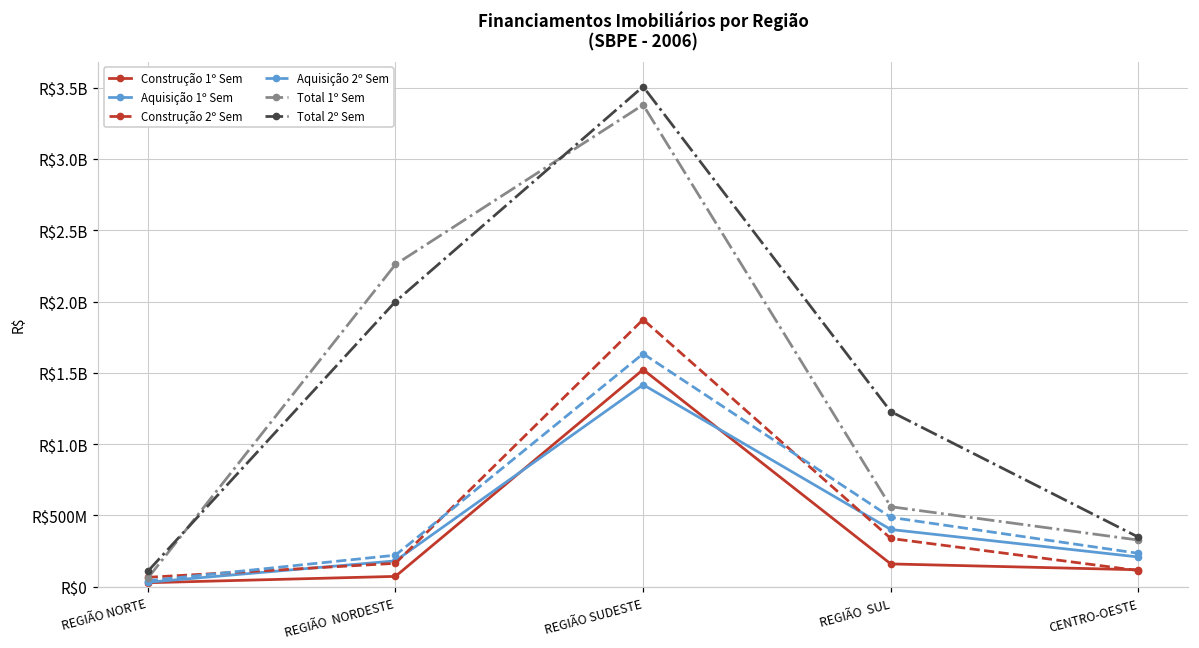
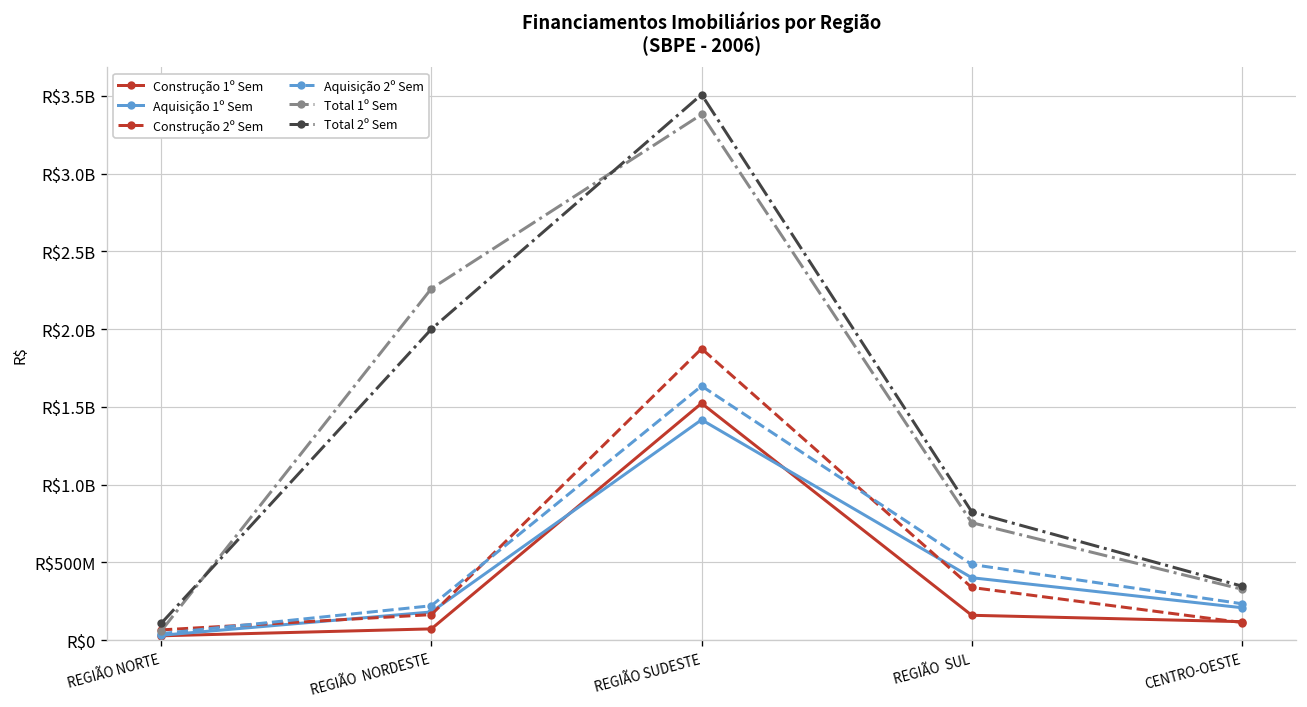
  {
    "Total 1º Sem": {
      "REGIÃO NORDESTE": "R$2260000000",
      "REGIÃO SUDESTE": "R$3380000000",
-     "REGIÃO SUL": "R$560000000",
+     "REGIÃO SUL": "R$760000000",
      "CENTRO-OESTE": "R$330000000"
    },
    "Total 2º Sem": {
      "REGIÃO NORTE": "R$110000000",
      "REGIÃO NORDESTE": "R$2000000000",
      "REGIÃO SUDESTE": "R$3510000000",
-     "REGIÃO SUL": "R$1230000000",
+     "REGIÃO SUL": "R$820000000",
      "CENTRO-OESTE": "R$350000000"
    }
  }
